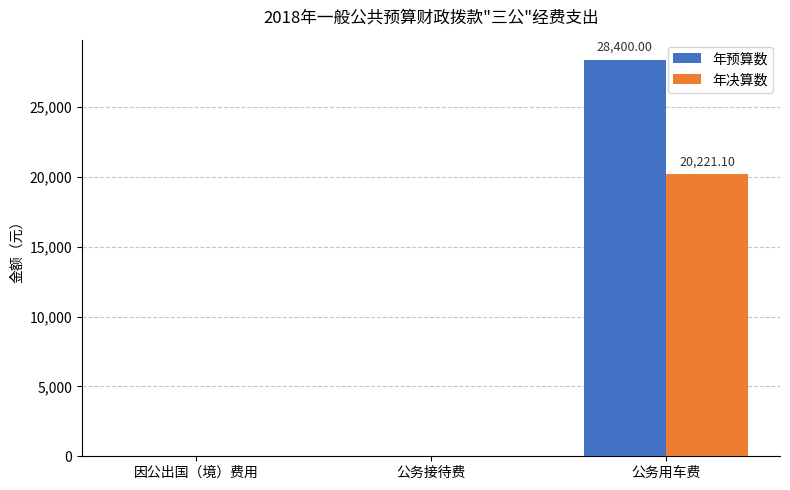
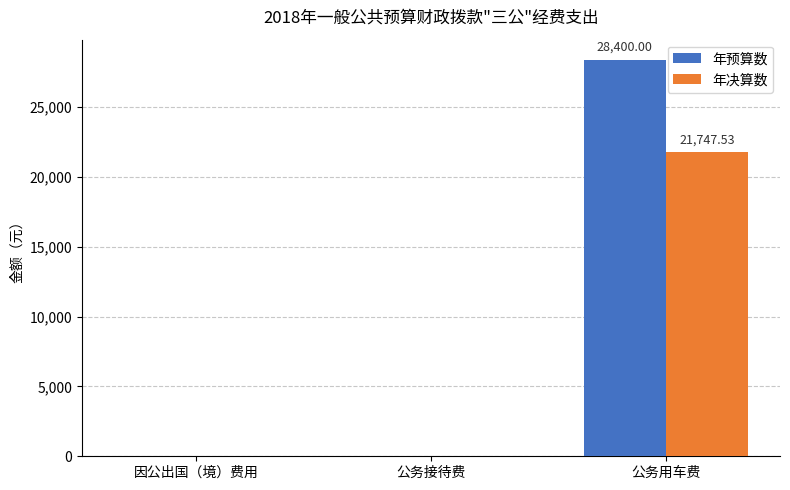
  {
    "年预算数": {
      "公务用车费": "28,400.00"
    },
    "年决算数": {
-     "公务用车费": "20,221.10"
+     "公务用车费": "21,747.53"
    }
  }
